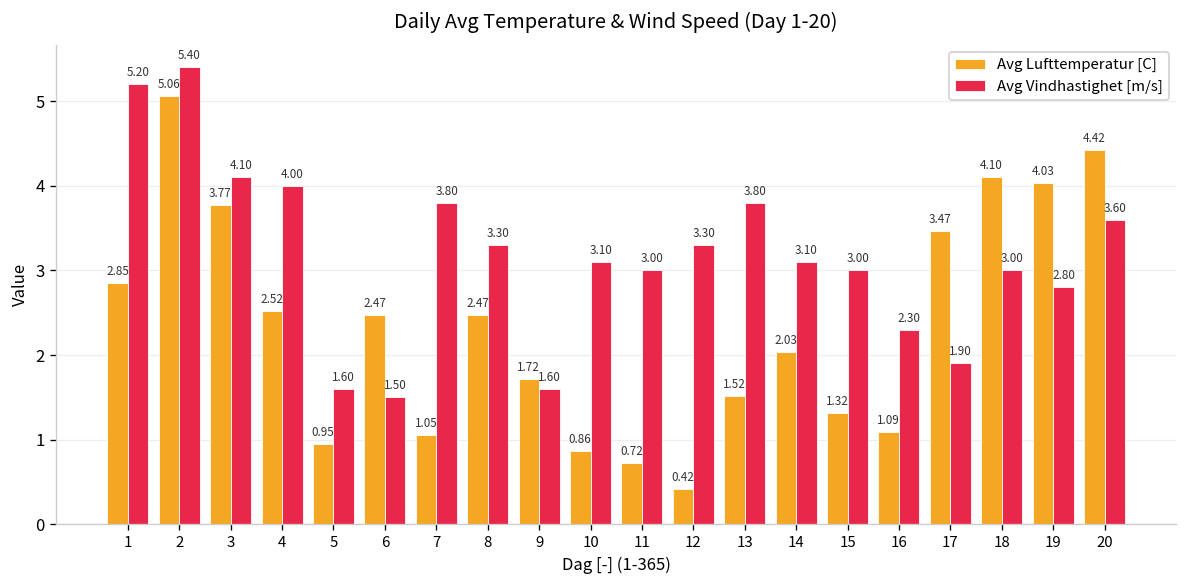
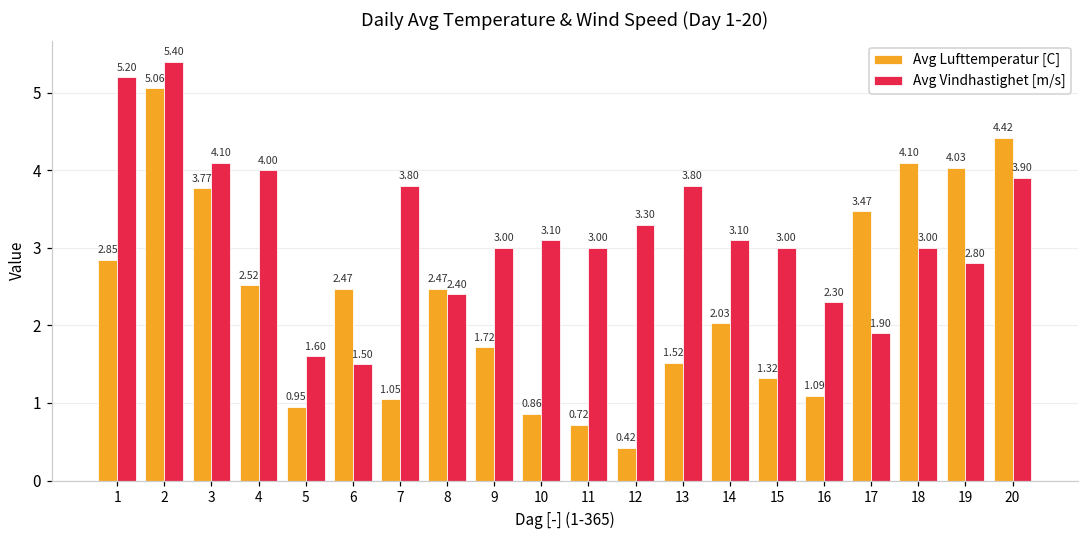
  {
    "Avg Lufttemperatur [C]": {
      "1": 2.85,
      "2": 5.06,
      "3": 3.77,
      "4": 2.52,
      "5": 0.95,
      "6": 2.47,
      "7": 1.05,
      "8": 2.47,
      "9": 1.72,
      "10": 0.86,
      "11": 0.72,
      "12": 0.42,
      "13": 1.52,
      "14": 2.03,
      "15": 1.32,
      "16": 1.09,
      "17": 3.47,
      "18": 4.10,
      "19": 4.03,
      "20": 4.42
    },
    "Avg Vindhastighet [m/s]": {
      "1": 5.20,
      "2": 5.40,
      "3": 4.10,
      "4": 4.00,
      "5": 1.60,
      "6": 1.50,
      "7": 3.80,
-     "8": 3.30,
-     "9": 1.60,
+     "8": 2.40,
+     "9": 3.00,
      "10": 3.10,
      "11": 3.00,
      "12": 3.30,
      "13": 3.80,
      "14": 3.10,
      "15": 3.00,
      "16": 2.30,
      "17": 1.90,
      "18": 3.00,
      "19": 2.80,
-     "20": 3.60
+     "20": 3.90
    }
  }
